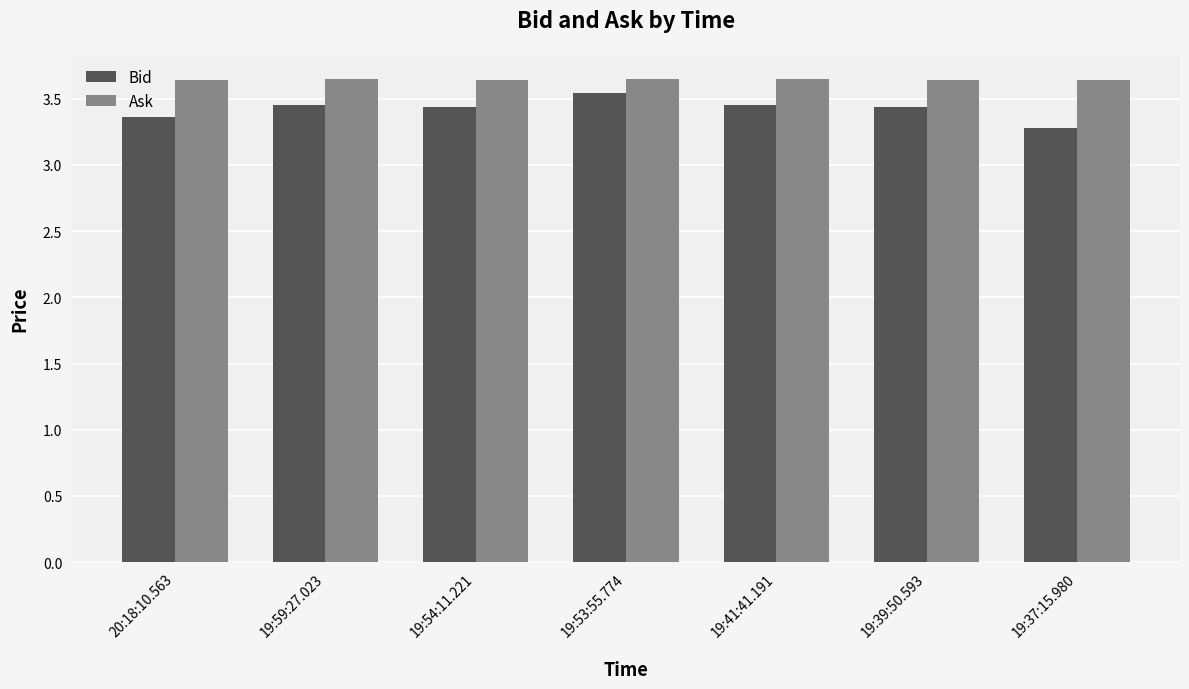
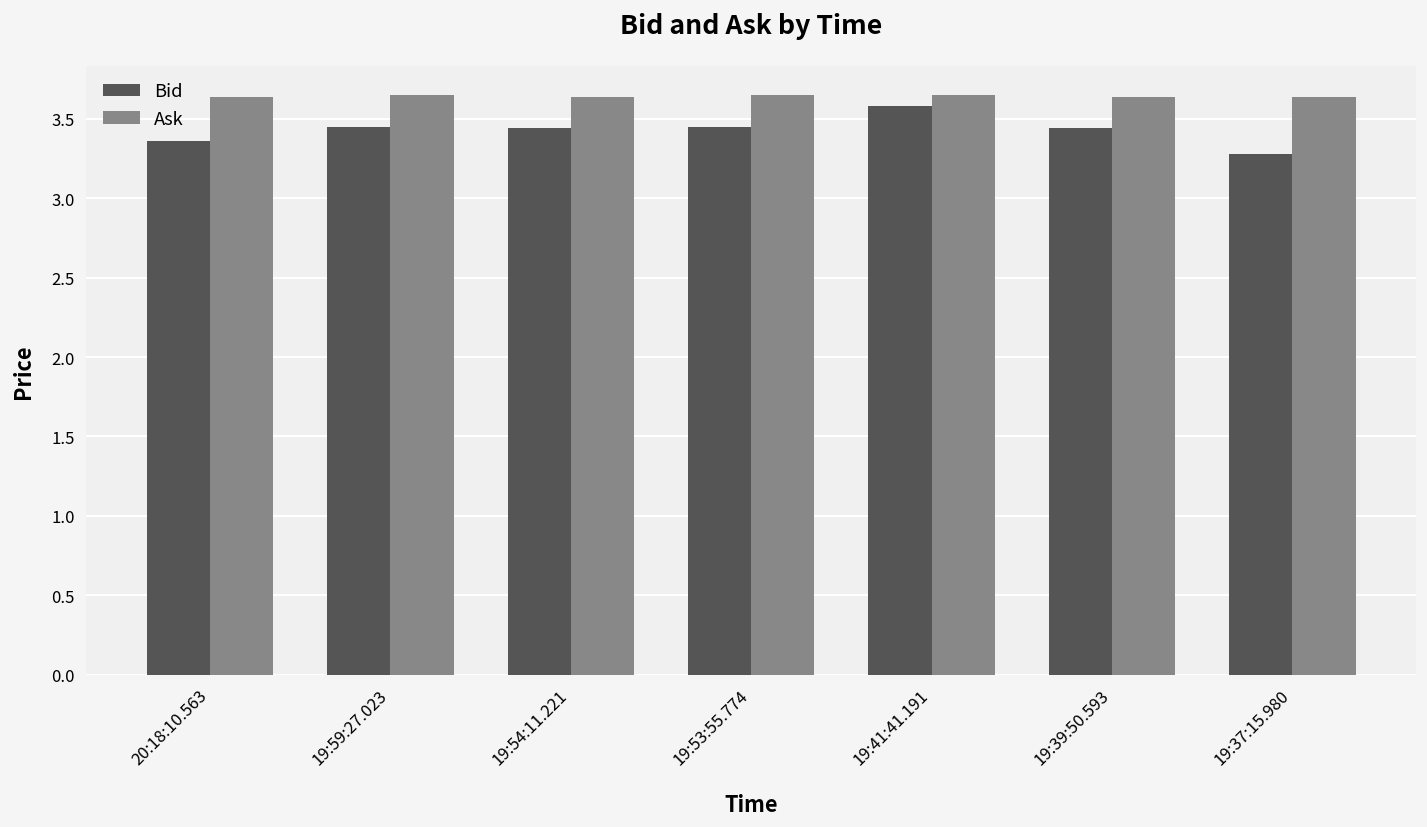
  {
    "Bid": {
      "20:18:10.563": 3.36,
      "19:59:27.023": 3.45,
      "19:54:11.221": 3.44,
-     "19:53:55.774": 3.54,
-     "19:41:41.191": 3.45,
+     "19:53:55.774": 3.45,
+     "19:41:41.191": 3.58,
      "19:39:50.593": 3.44,
      "19:37:15.980": 3.28
    },
    "Ask": {
      "20:18:10.563": 3.64,
      "19:59:27.023": 3.65,
      "19:54:11.221": 3.64,
      "19:53:55.774": 3.65,
      "19:41:41.191": 3.65,
      "19:39:50.593": 3.64,
      "19:37:15.980": 3.64
    }
  }
